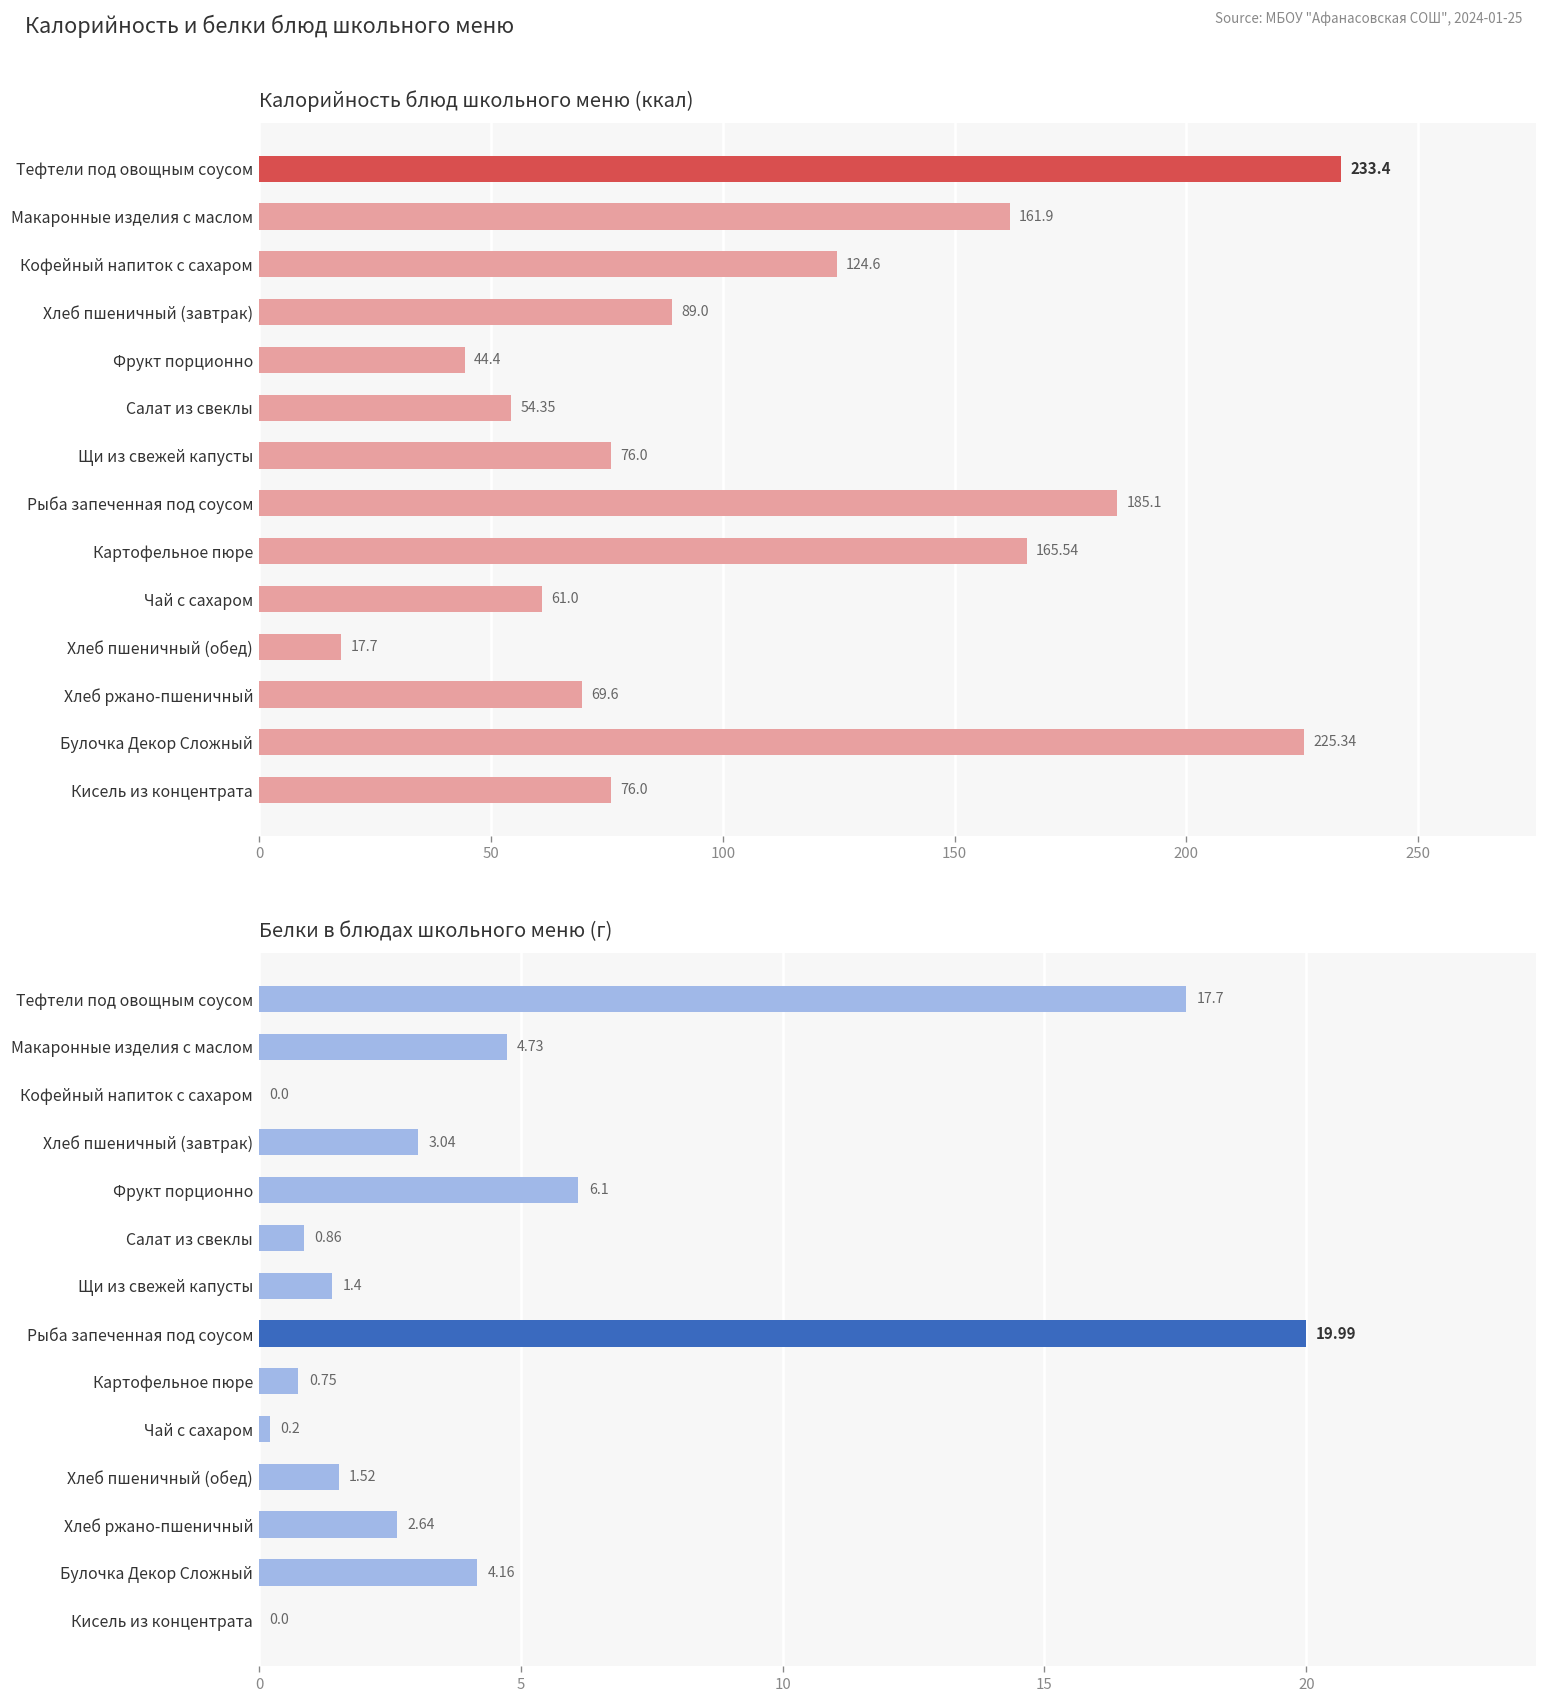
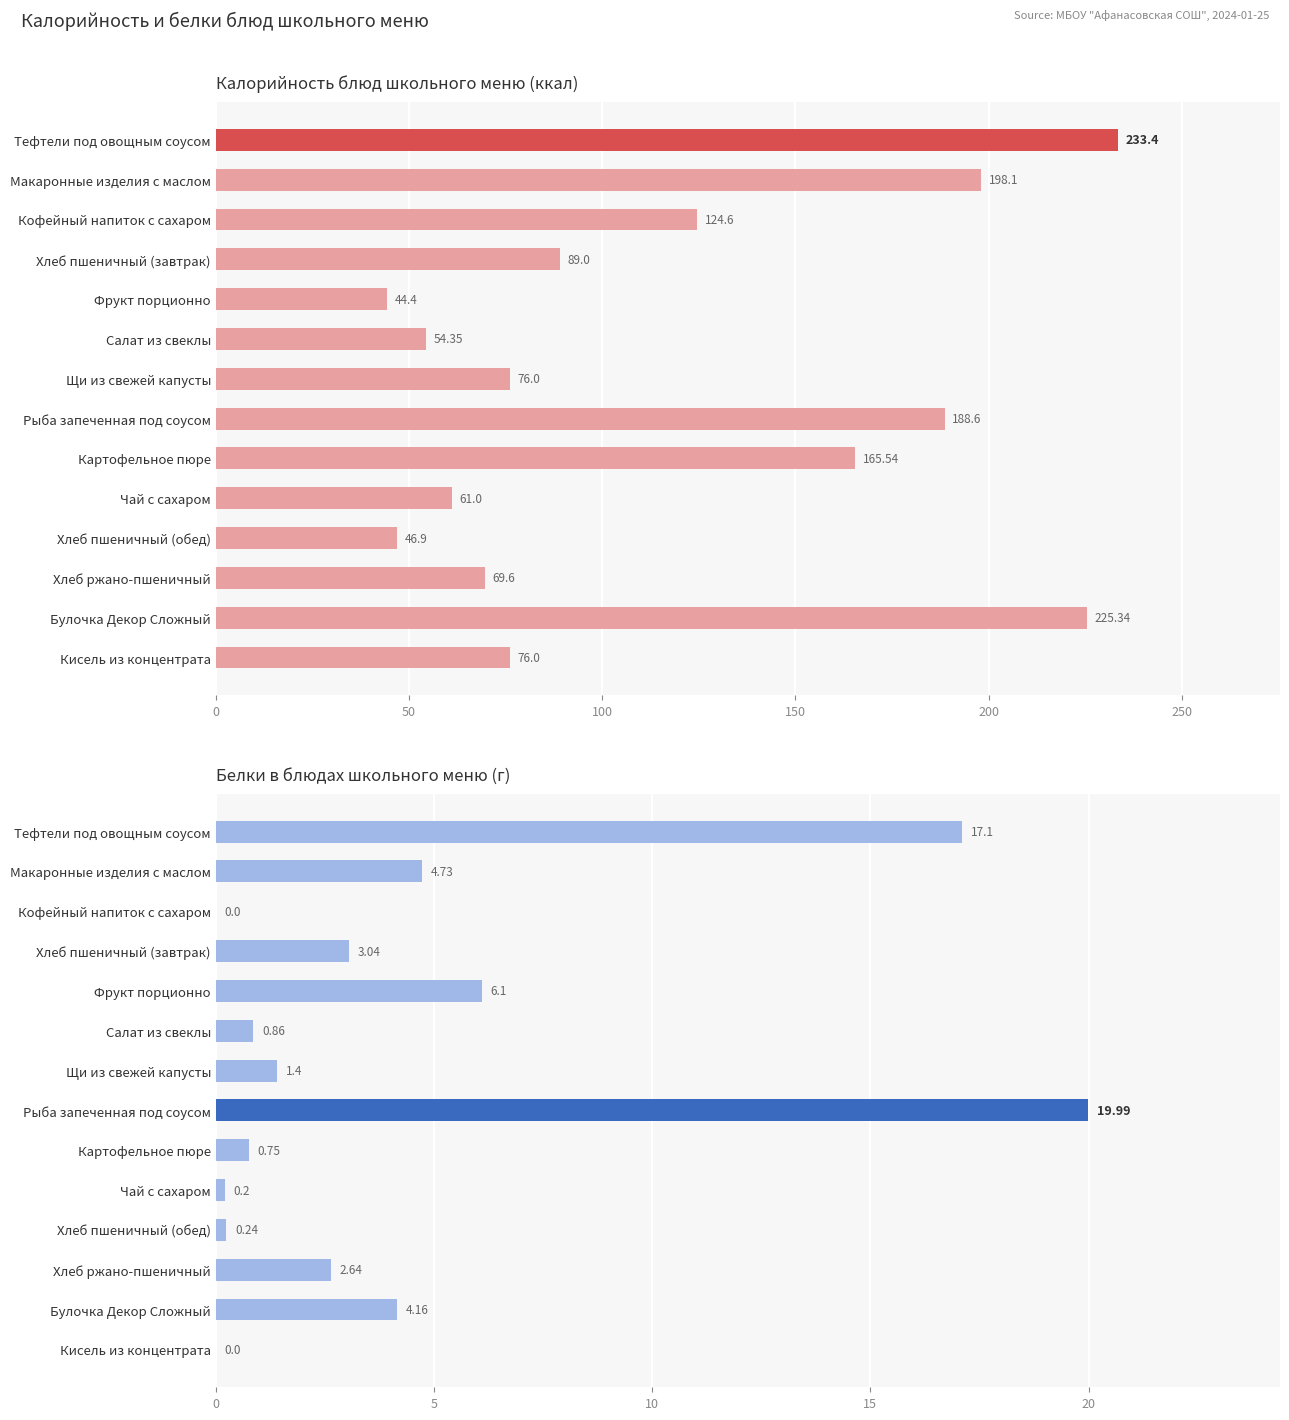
  {
    "Калорийность блюд школьного меню (ккал)": {
      "Тефтели под овощным соусом": 233.4,
-     "Макаронные изделия с маслом": 161.9,
+     "Макаронные изделия с маслом": 198.1,
      "Кофейный напиток с сахаром": 124.6,
      "Хлеб пшеничный (завтрак)": 89.0,
      "Фрукт порционно": 44.4,
      "Салат из свеклы": 54.35,
      "Щи из свежей капусты": 76.0,
-     "Рыба запеченная под соусом": 185.1,
+     "Рыба запеченная под соусом": 188.6,
      "Картофельное пюре": 165.54,
      "Чай с сахаром": 61.0,
-     "Хлеб пшеничный (обед)": 17.7,
+     "Хлеб пшеничный (обед)": 46.9,
      "Хлеб ржано-пшеничный": 69.6,
      "Булочка Декор Сложный": 225.34,
      "Кисель из концентрата": 76.0
    },
    "Белки в блюдах школьного меню (г)": {
-     "Тефтели под овощным соусом": 17.7,
+     "Тефтели под овощным соусом": 17.1,
      "Макаронные изделия с маслом": 4.73,
      "Кофейный напиток с сахаром": 0.0,
      "Хлеб пшеничный (завтрак)": 3.04,
      "Фрукт порционно": 6.1,
      "Салат из свеклы": 0.86,
      "Щи из свежей капусты": 1.4,
      "Рыба запеченная под соусом": 19.99,
      "Картофельное пюре": 0.75,
      "Чай с сахаром": 0.2,
-     "Хлеб пшеничный (обед)": 1.52,
+     "Хлеб пшеничный (обед)": 0.24,
      "Хлеб ржано-пшеничный": 2.64,
      "Булочка Декор Сложный": 4.16,
      "Кисель из концентрата": 0.0
    }
  }
